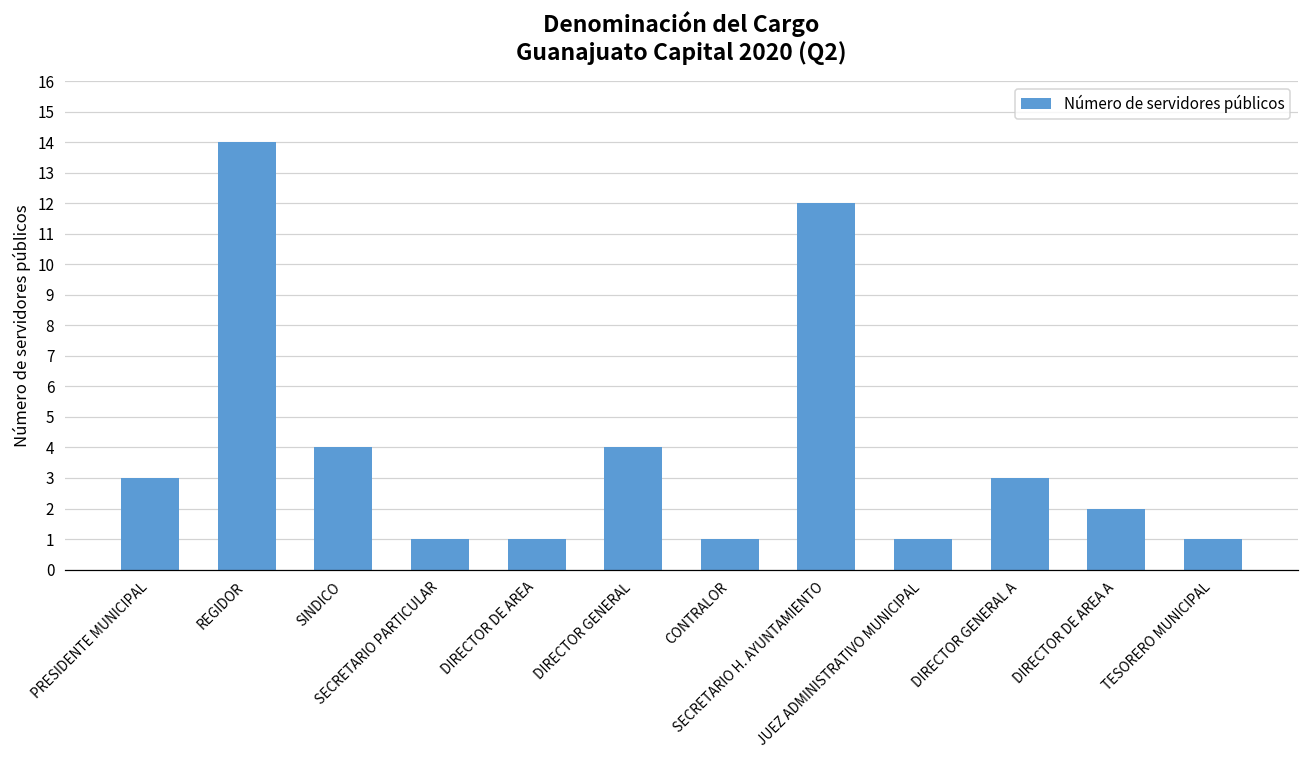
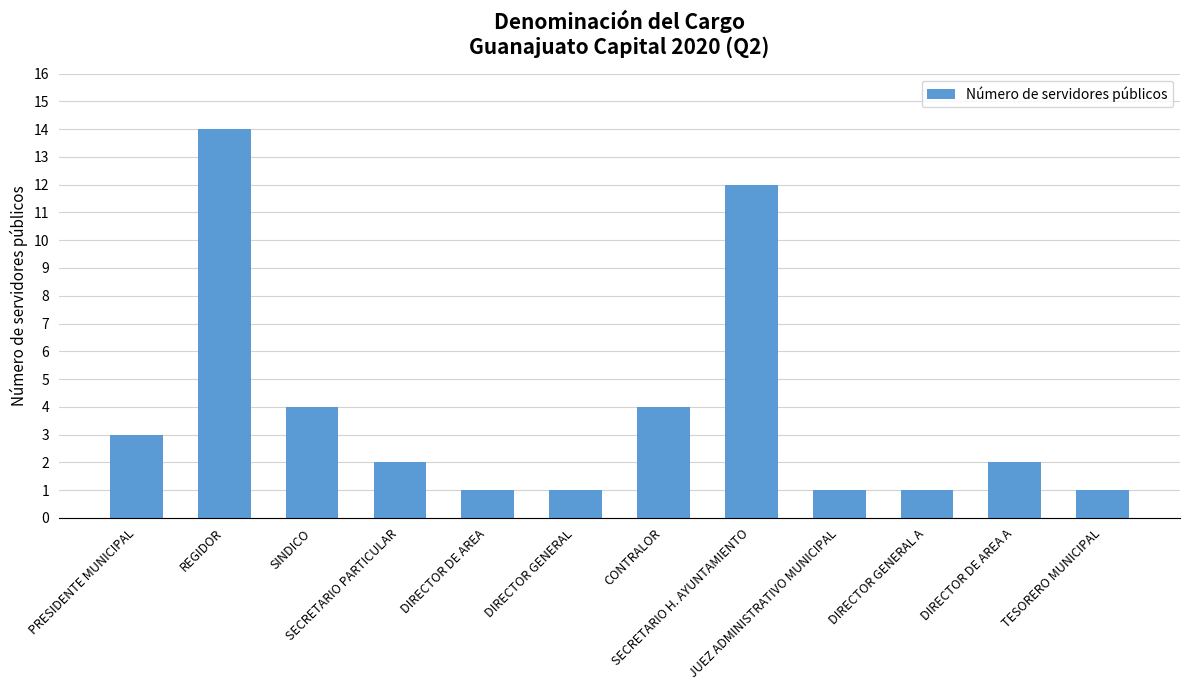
  {
    "PRESIDENTE MUNICIPAL": 3,
    "REGIDOR": 14,
    "SINDICO": 4,
-   "SECRETARIO PARTICULAR": 1,
+   "SECRETARIO PARTICULAR": 2,
    "DIRECTOR DE AREA": 1,
-   "DIRECTOR GENERAL": 4,
-   "CONTRALOR": 1,
+   "DIRECTOR GENERAL": 1,
+   "CONTRALOR": 4,
    "SECRETARIO H. AYUNTAMIENTO": 12,
    "JUEZ ADMINISTRATIVO MUNICIPAL": 1,
-   "DIRECTOR GENERAL A": 3,
+   "DIRECTOR GENERAL A": 1,
    "DIRECTOR DE AREA A": 2,
    "TESORERO MUNICIPAL": 1
  }
